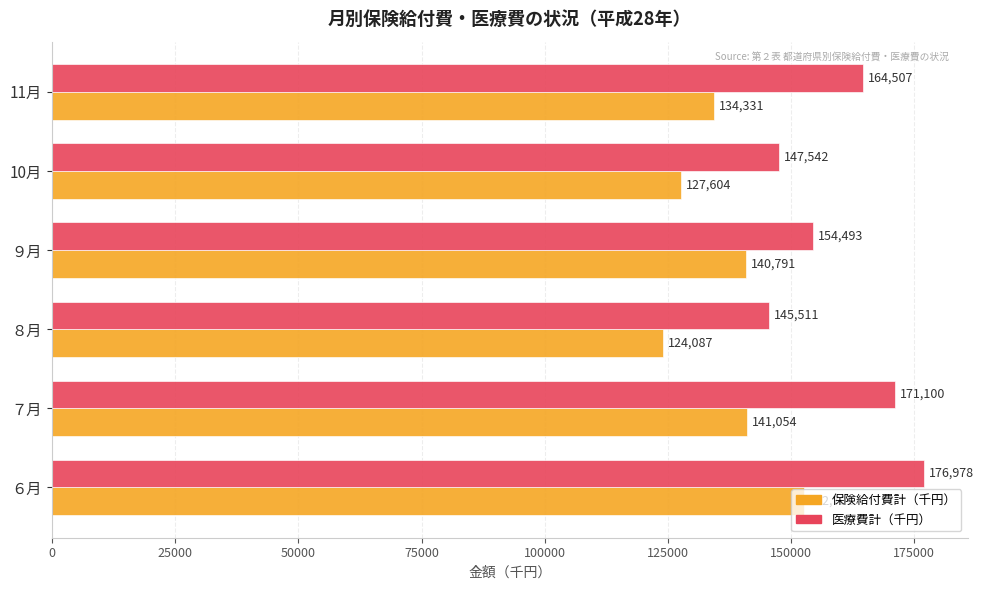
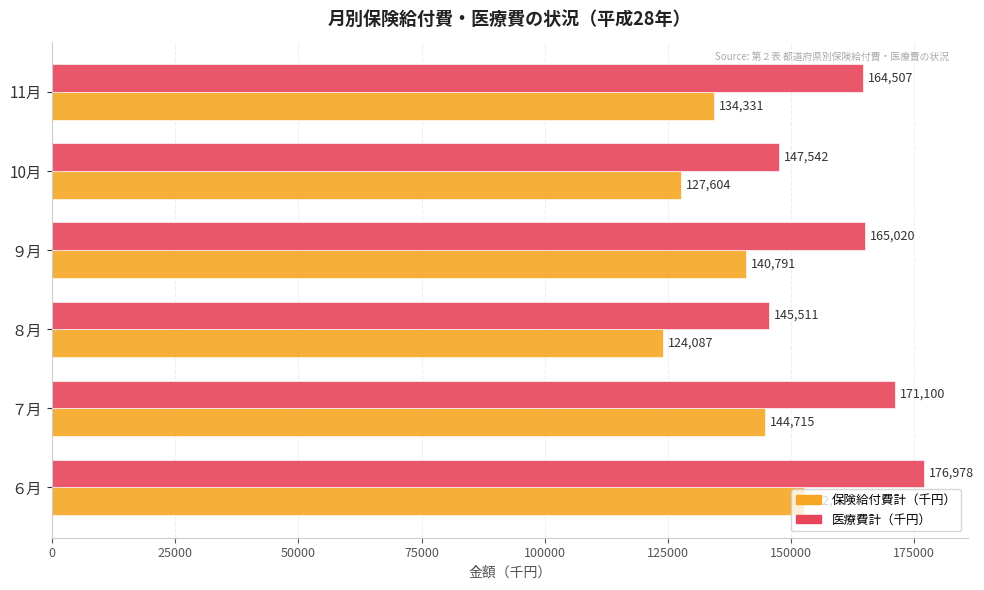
  {
    "保険給付費計（千円）": {
      "11月": "134,331",
      "10月": "127,604",
      "９月": "140,791",
      "８月": "124,087",
-     "７月": "141,054"
+     "７月": "144,715"
    },
    "医療費計（千円）": {
      "11月": "164,507",
      "10月": "147,542",
-     "９月": "154,493",
+     "９月": "165,020",
      "８月": "145,511",
      "７月": "171,100",
      "６月": "176,978"
    }
  }
